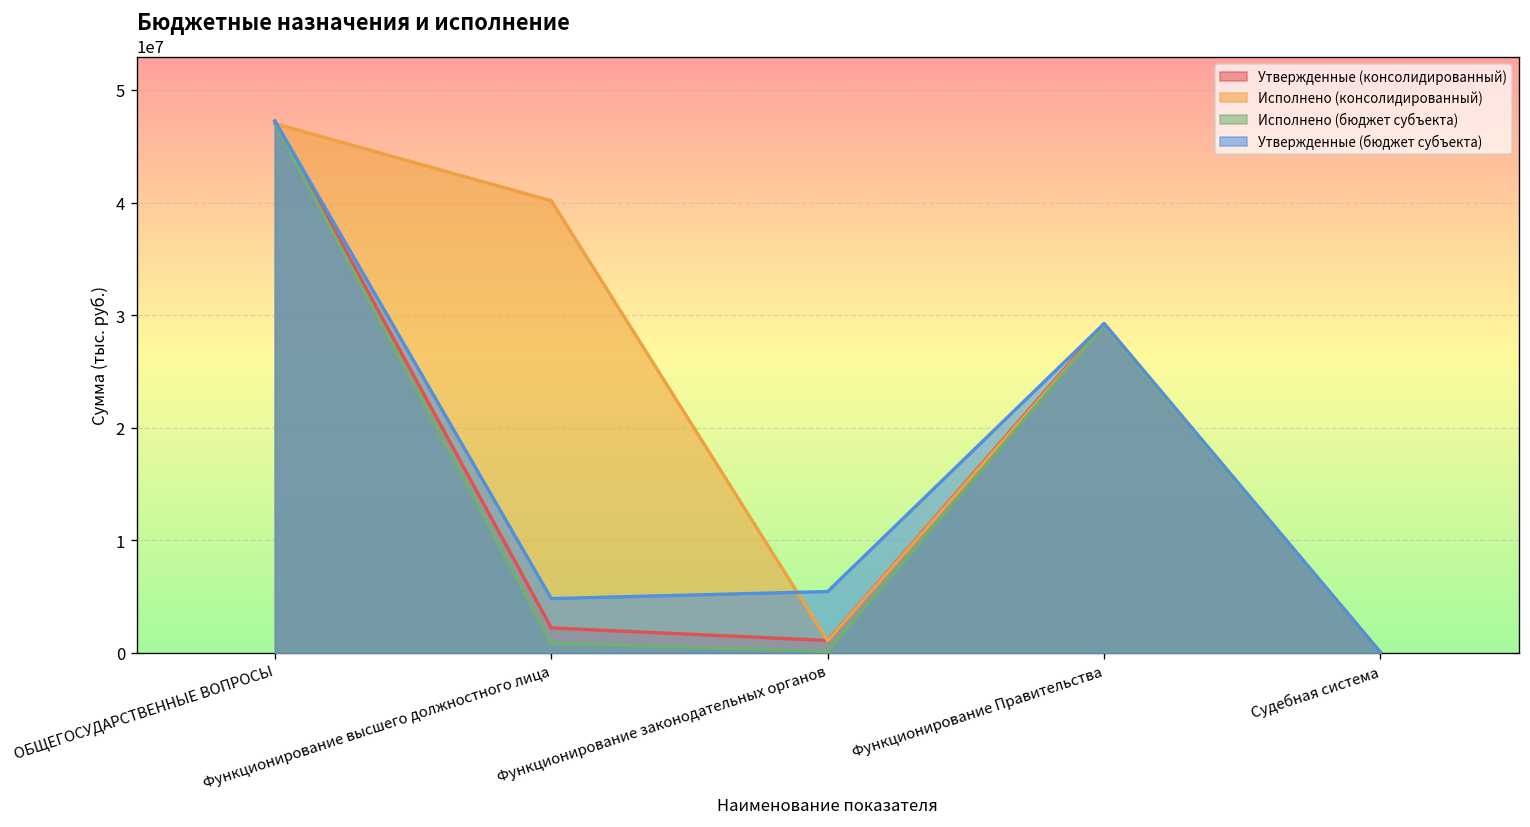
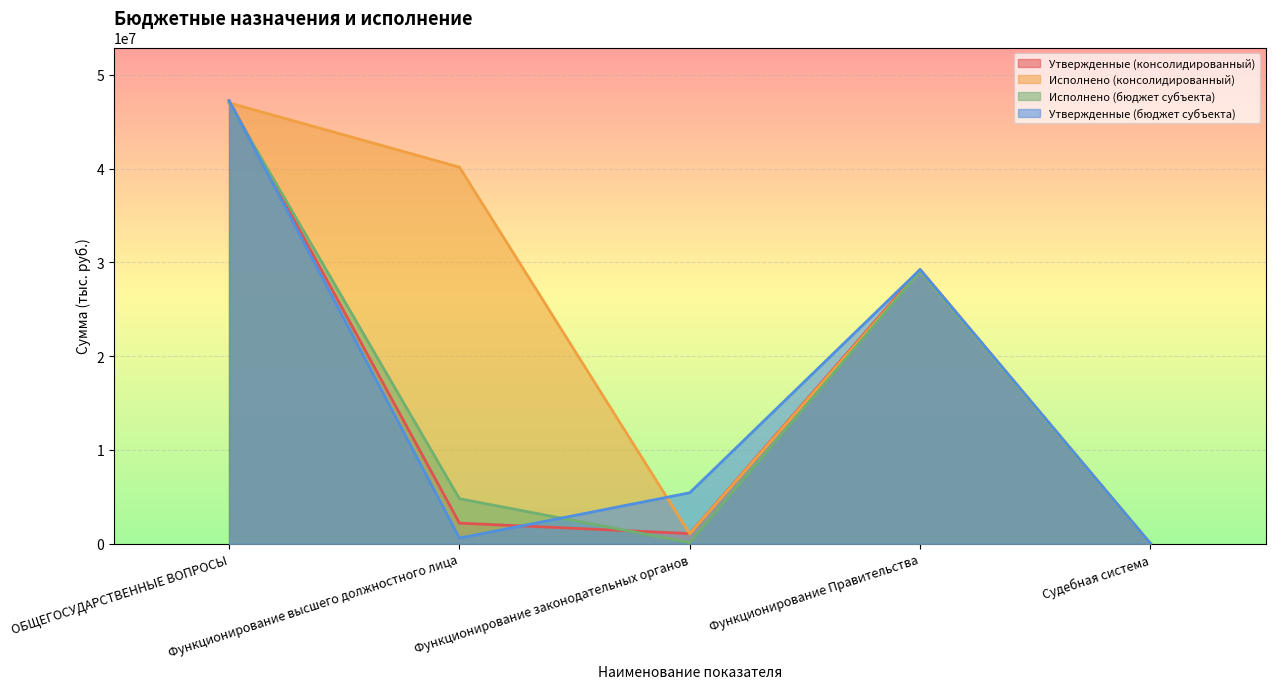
  {
    "Утвержденные (консолидированный)": {
      "Функционирование высшего должностного лица": 2000000
    },
    "Исполнено (консолидированный)": {
      "Функционирование высшего должностного лица": 40000000
    },
    "Исполнено (бюджет субъекта)": {
-     "Функционирование высшего должностного лица": 1000000,
+     "Функционирование высшего должностного лица": 5000000,
      "Функционирование законодательных органов": 0
    },
    "Утвержденные (бюджет субъекта)": {
-     "Функционирование высшего должностного лица": 5000000,
+     "Функционирование высшего должностного лица": 1000000,
      "Функционирование законодательных органов": 5000000
    }
  }
